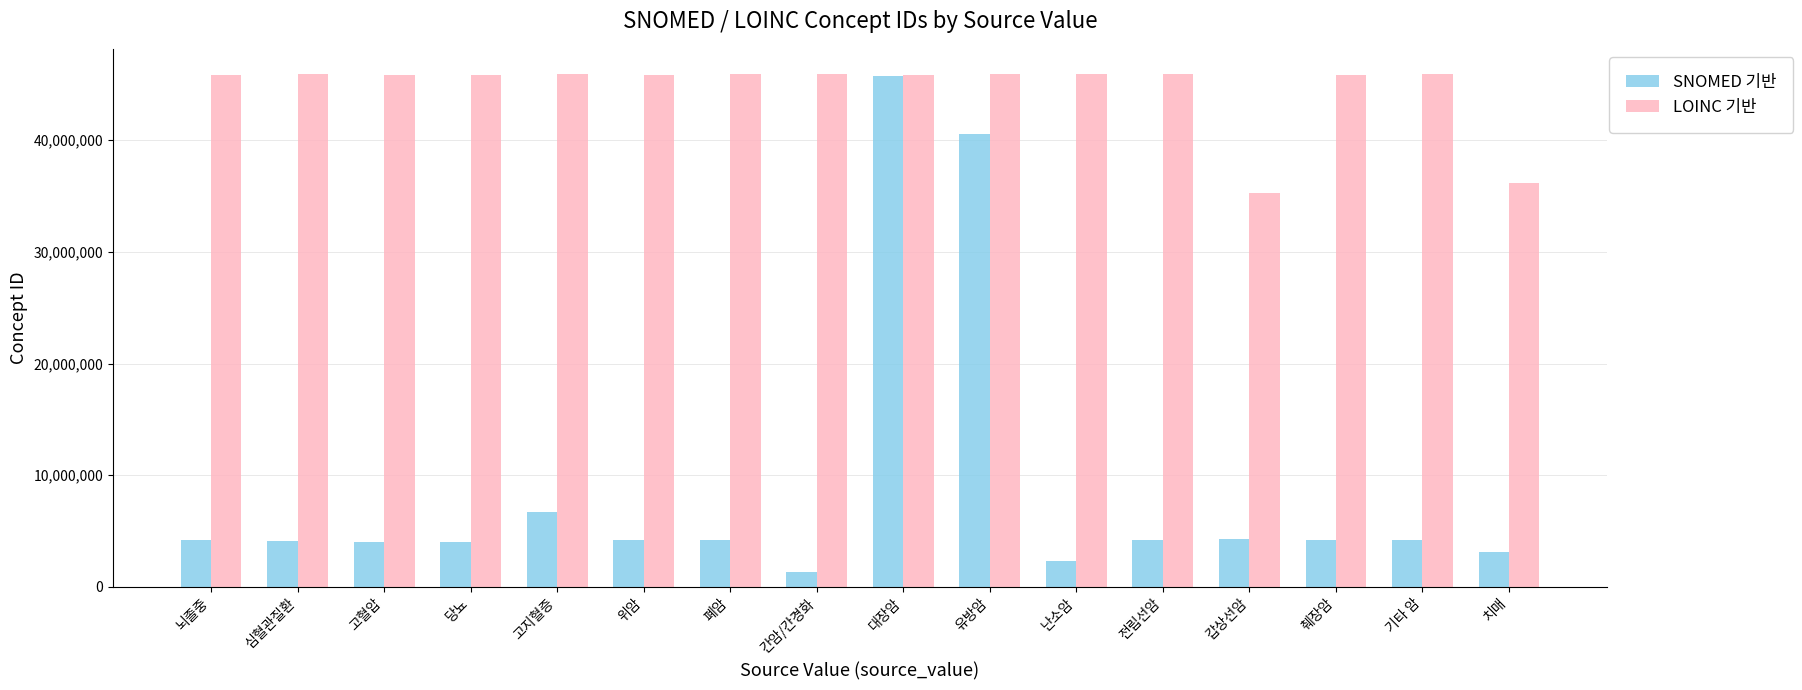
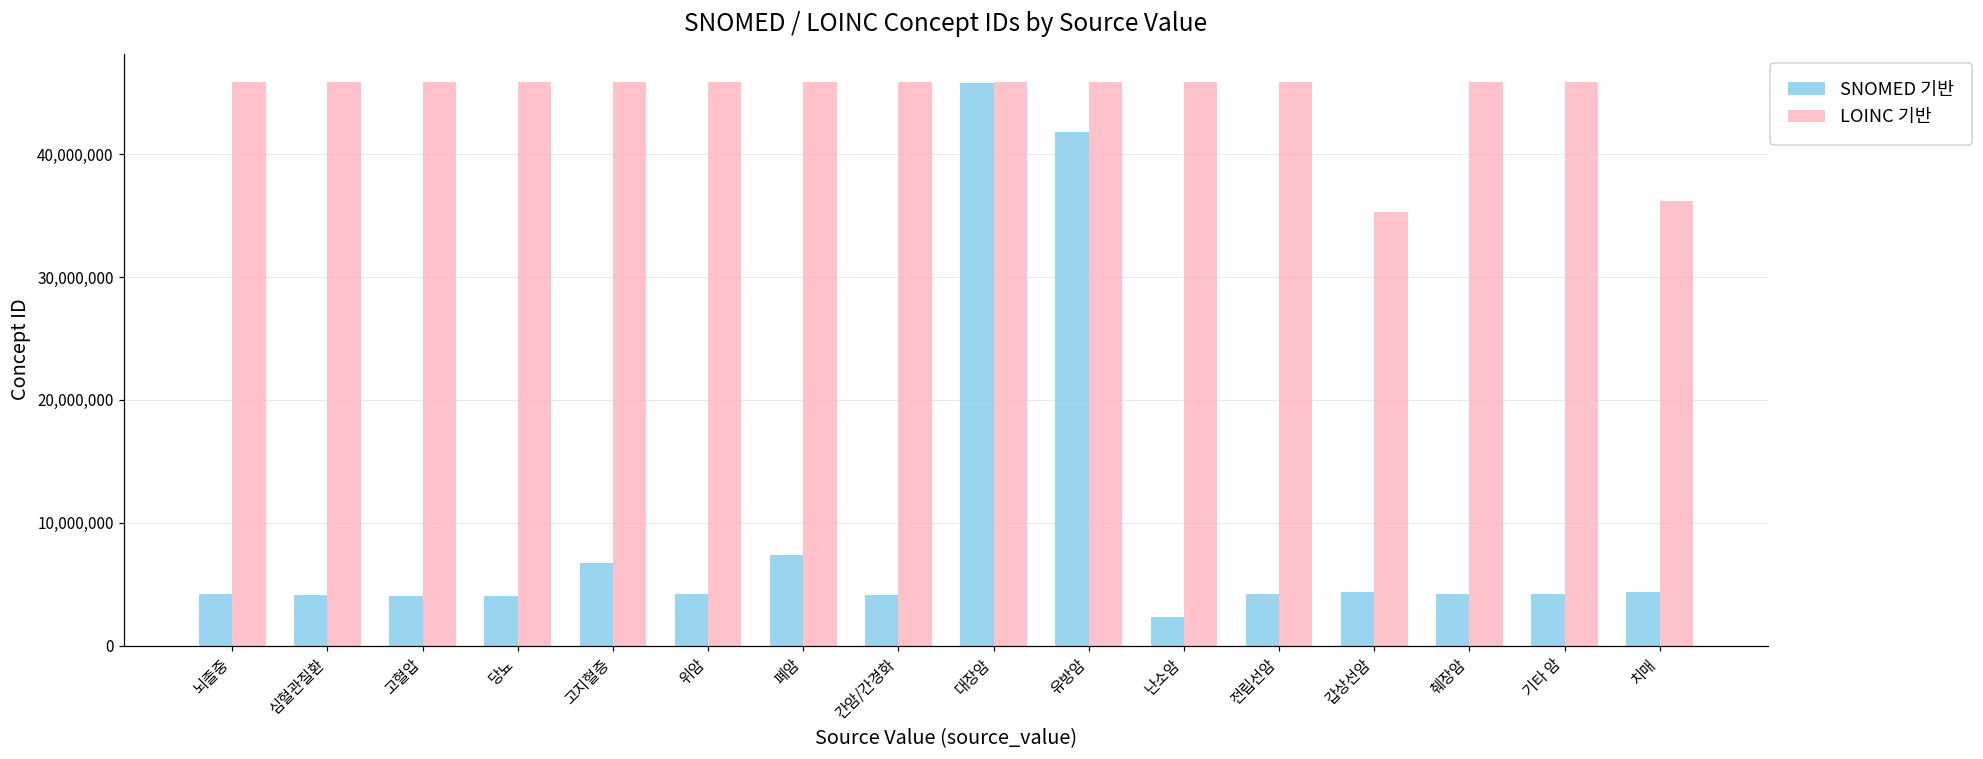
  {
    "SNOMED 기반": {
      "뇌졸중": "4,200,000",
      "심혈관질환": "4,100,000",
      "고혈압": "4,100,000",
      "당뇨": "4,100,000",
      "고지혈증": "6,700,000",
      "위암": "4,200,000",
-     "폐암": "4,200,000",
-     "간암/간경화": "1,300,000",
+     "폐암": "7,400,000",
+     "간암/간경화": "4,100,000",
      "대장암": "45,800,000",
-     "유방암": "40,500,000",
+     "유방암": "41,800,000",
      "난소암": "2,400,000",
      "전립선암": "4,200,000",
      "갑상선암": "4,300,000",
      "췌장암": "4,200,000",
      "기타 암": "4,200,000",
-     "치매": "3,100,000"
+     "치매": "4,300,000"
    },
    "LOINC 기반": {
      "뇌졸중": "45,900,000",
      "심혈관질환": "45,900,000",
      "고혈압": "45,900,000",
      "당뇨": "45,900,000",
      "고지혈증": "45,900,000",
      "위암": "45,900,000",
      "폐암": "45,900,000",
      "간암/간경화": "45,900,000",
      "대장암": "45,900,000",
      "유방암": "45,900,000",
      "난소암": "45,900,000",
      "전립선암": "45,900,000",
      "갑상선암": "35,300,000",
      "췌장암": "45,900,000",
      "기타 암": "45,900,000",
      "치매": "36,200,000"
    }
  }
